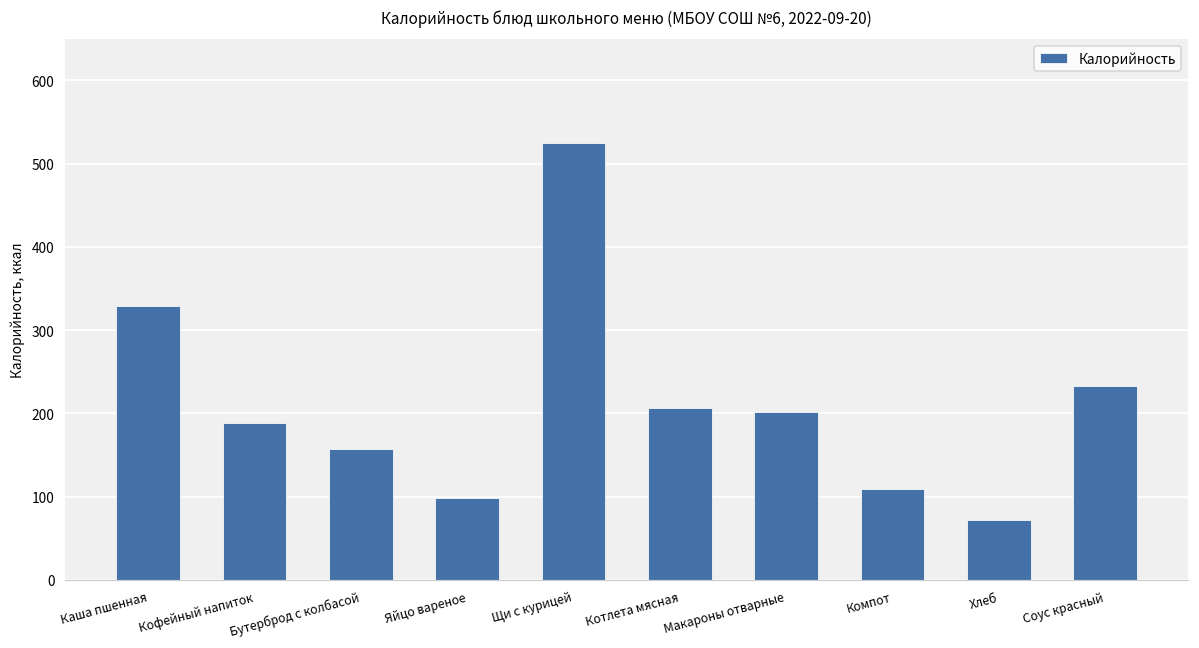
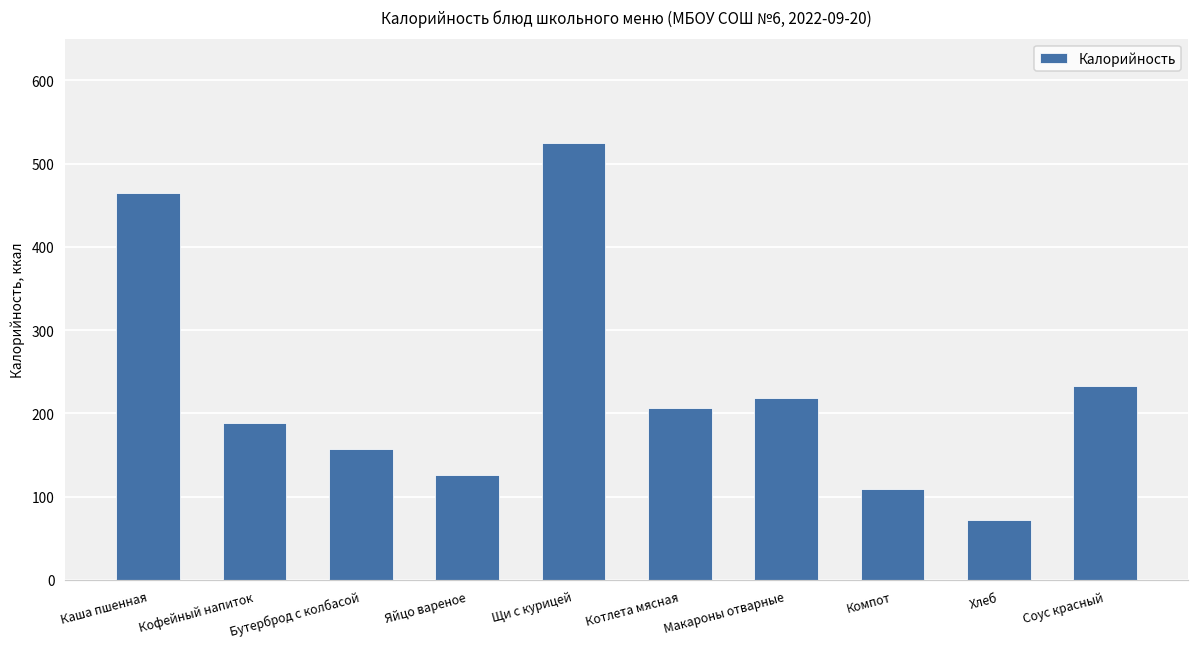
  {
-   "Каша пшенная": 330,
+   "Каша пшенная": 460,
    "Кофейный напиток": 190,
    "Бутерброд с колбасой": 160,
-   "Яйцо вареное": 100,
+   "Яйцо вареное": 130,
    "Щи с курицей": 520,
    "Котлета мясная": 210,
-   "Макароны отварные": 200,
+   "Макароны отварные": 220,
    "Компот": 110,
    "Хлеб": 70,
    "Соус красный": 230
  }
